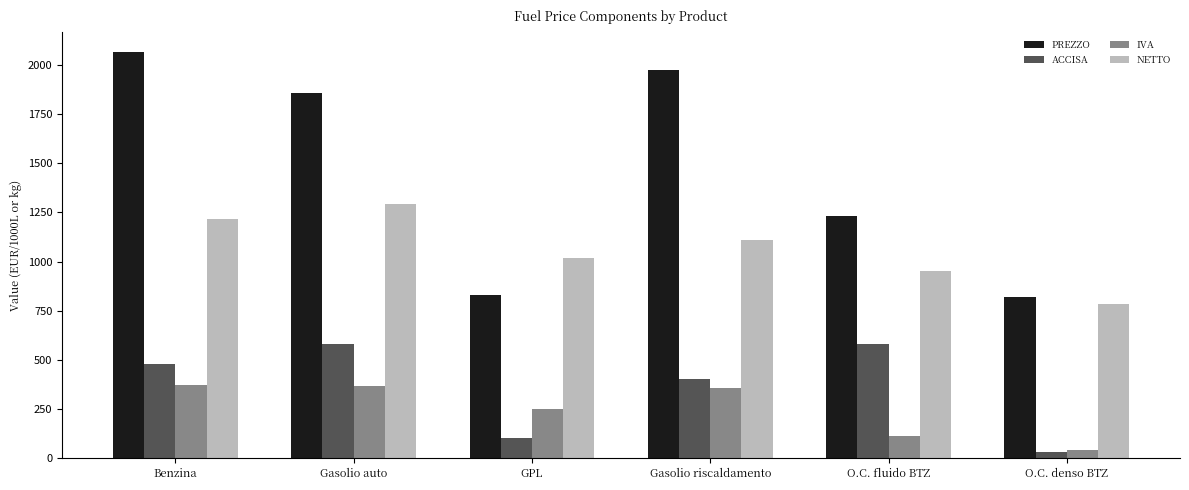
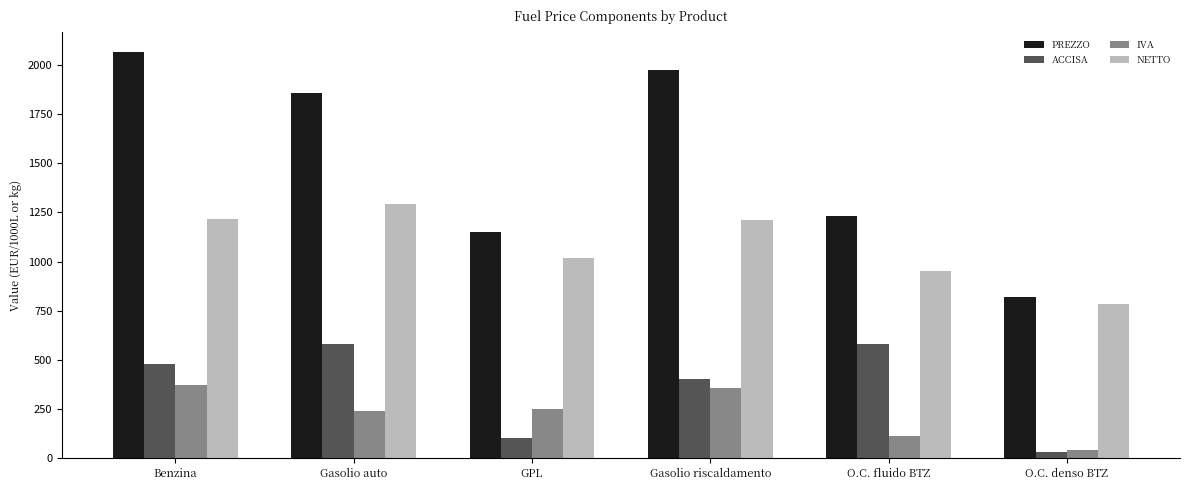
  {
    "PREZZO": {
      "Benzina": 2070,
      "Gasolio auto": 1860,
-     "GPL": 830,
+     "GPL": 1150,
      "Gasolio riscaldamento": 1970,
      "O.C. fluido BTZ": 1230,
      "O.C. denso BTZ": 820
    },
    "ACCISA": {
      "Benzina": 480,
      "Gasolio auto": 580,
      "GPL": 100,
      "Gasolio riscaldamento": 400,
      "O.C. fluido BTZ": 580,
      "O.C. denso BTZ": 30
    },
    "IVA": {
      "Benzina": 370,
-     "Gasolio auto": 360,
+     "Gasolio auto": 240,
      "GPL": 250,
      "Gasolio riscaldamento": 360,
      "O.C. fluido BTZ": 110,
      "O.C. denso BTZ": 40
    },
    "NETTO": {
      "Benzina": 1210,
      "Gasolio auto": 1290,
      "GPL": 1020,
-     "Gasolio riscaldamento": 1110,
+     "Gasolio riscaldamento": 1210,
      "O.C. fluido BTZ": 950,
      "O.C. denso BTZ": 790
    }
  }
